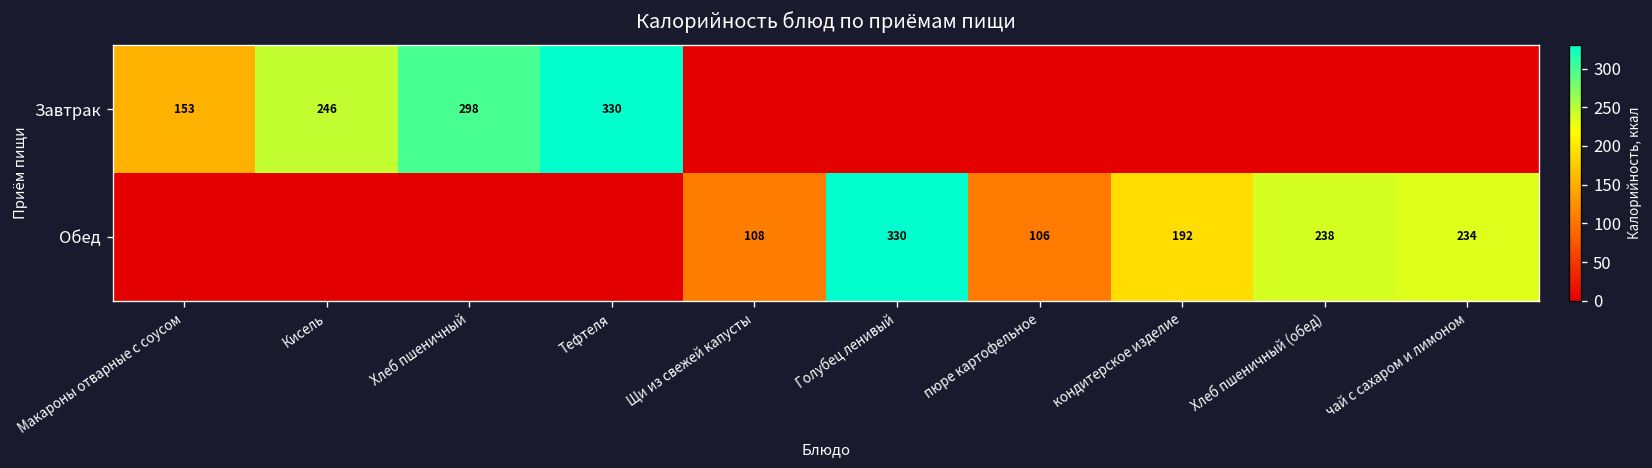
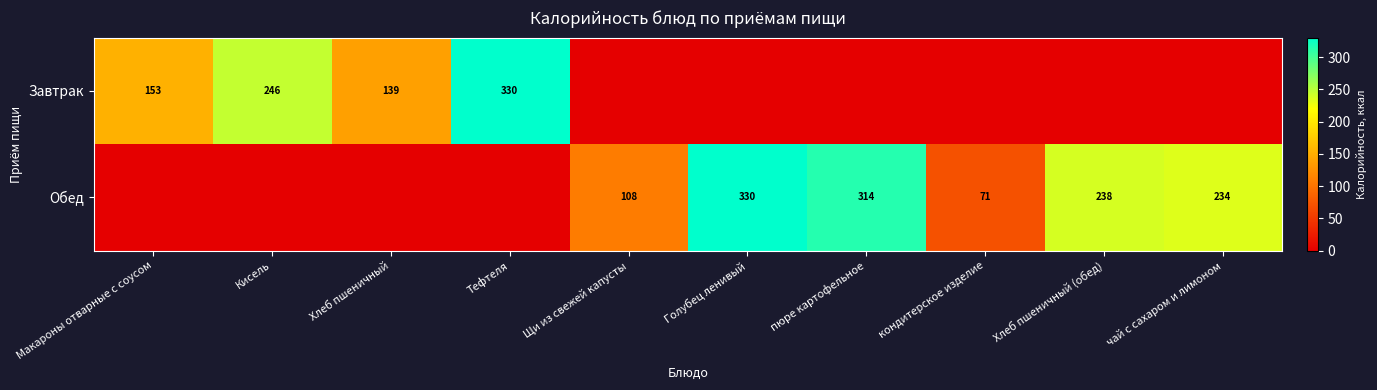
  {
    "Завтрак": {
      "Макароны отварные с соусом": 153,
      "Кисель": 246,
-     "Хлеб пшеничный": 298,
+     "Хлеб пшеничный": 139,
      "Тефтеля": 330
    },
    "Обед": {
      "Щи из свежей капусты": 108,
      "Голубец ленивый": 330,
-     "пюре картофельное": 106,
-     "кондитерское изделие": 192,
+     "пюре картофельное": 314,
+     "кондитерское изделие": 71,
      "Хлеб пшеничный (обед)": 238,
      "чай с сахаром и лимоном": 234
    }
  }
